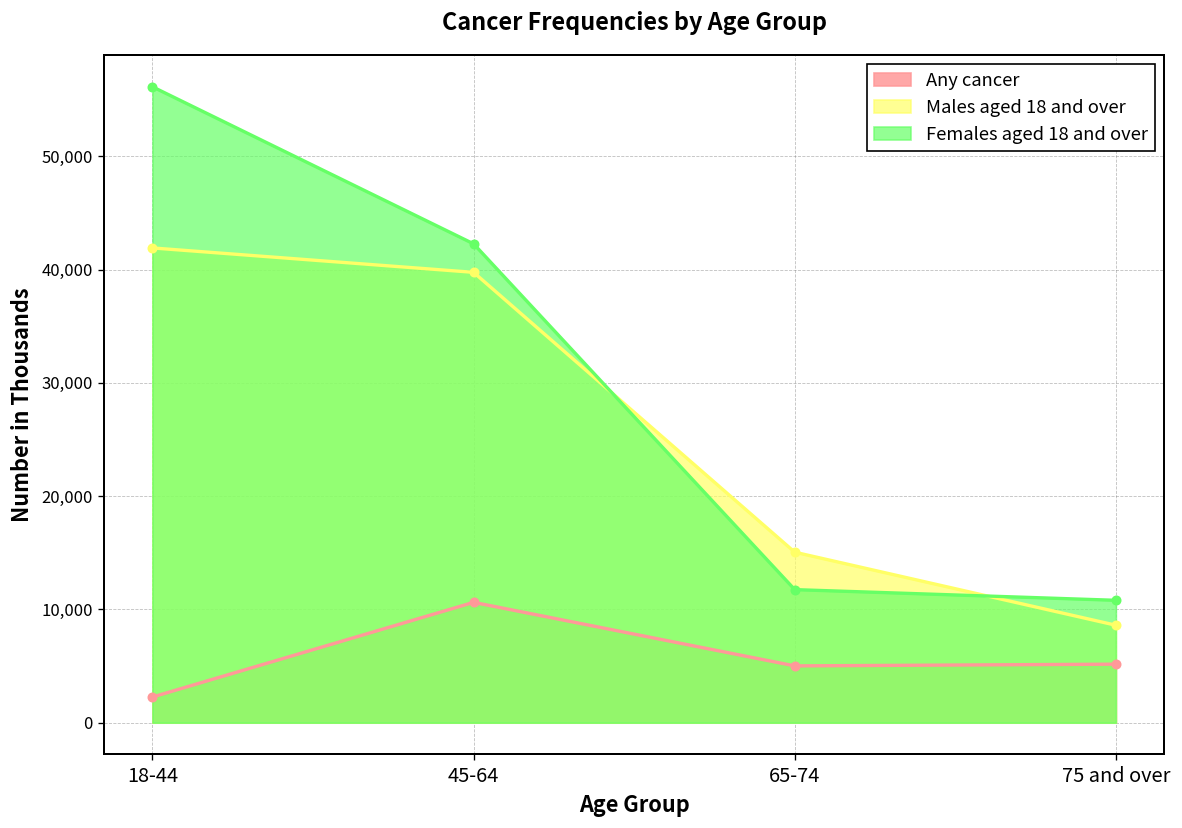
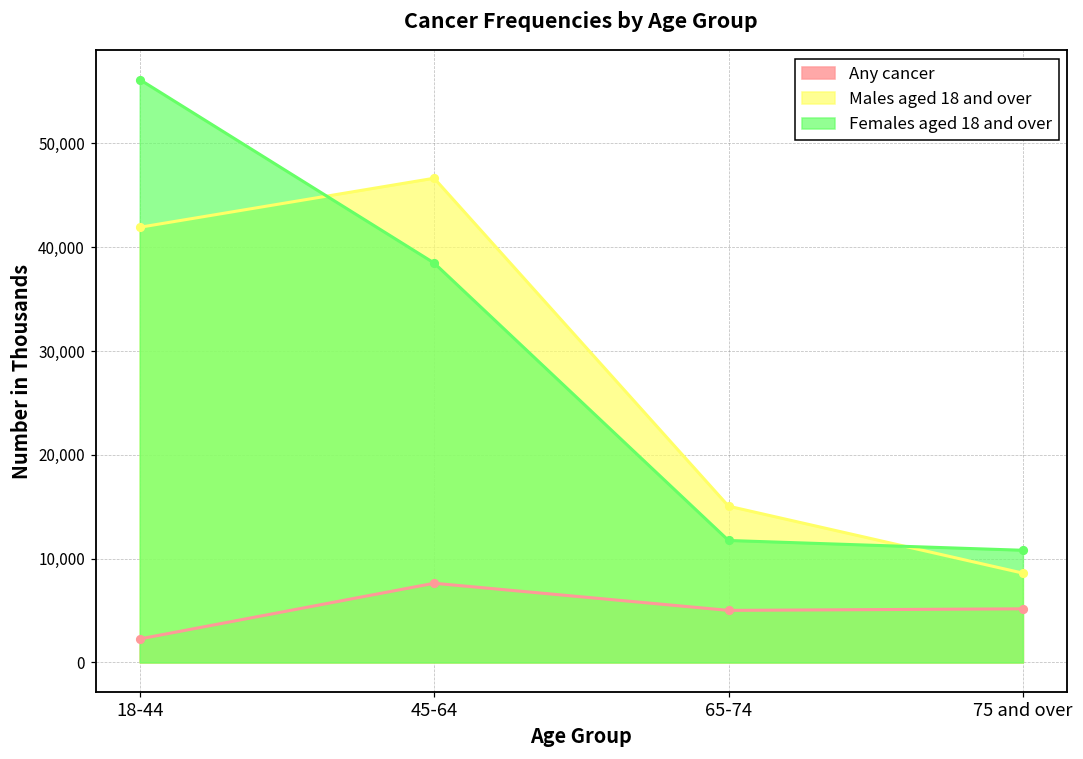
  {
    "Any cancer": {
      "18-44": "2,000",
-     "45-64": "11,000",
+     "45-64": "8,000",
      "65-74": "5,000",
      "75 and over": "5,000"
    },
    "Males aged 18 and over": {
      "18-44": "42,000",
-     "45-64": "40,000",
+     "45-64": "47,000",
      "65-74": "15,000",
      "75 and over": "9,000"
    },
    "Females aged 18 and over": {
      "18-44": "56,000",
-     "45-64": "42,000",
+     "45-64": "38,000",
      "65-74": "12,000",
      "75 and over": "11,000"
    }
  }
